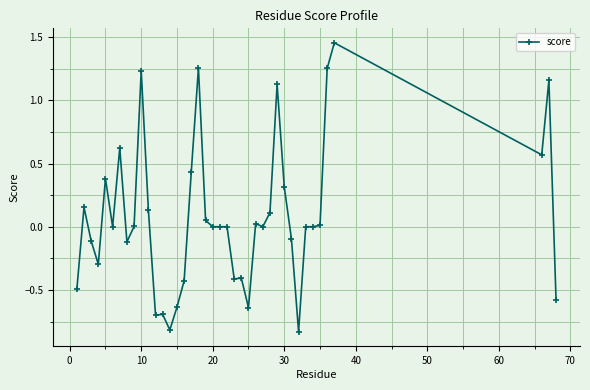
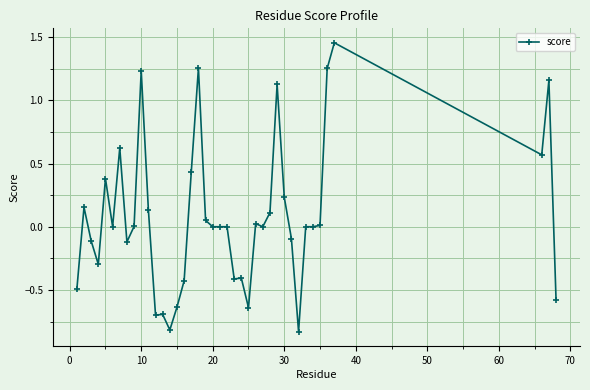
  {
    "10": 1.23,
    "20": 0.00,
-   "30": 0.32
+   "30": 0.23
  }
